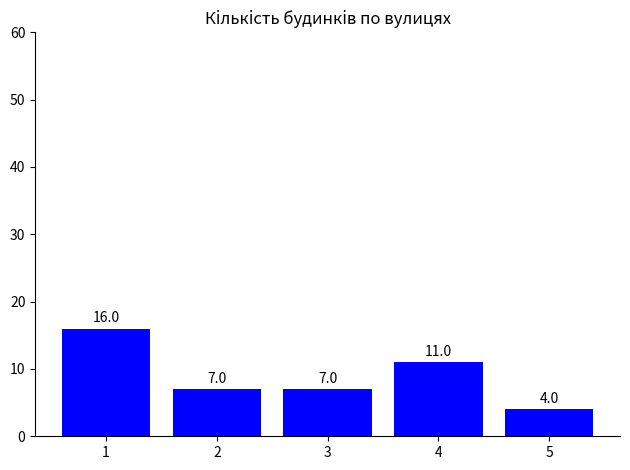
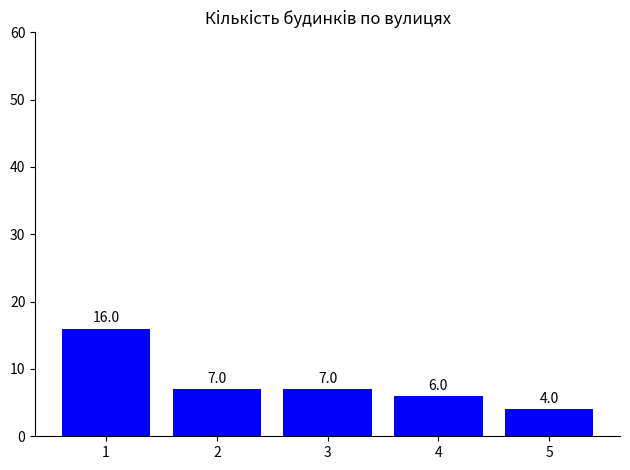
  {
    "1": 16.0,
    "2": 7.0,
    "3": 7.0,
-   "4": 11.0,
+   "4": 6.0,
    "5": 4.0
  }
